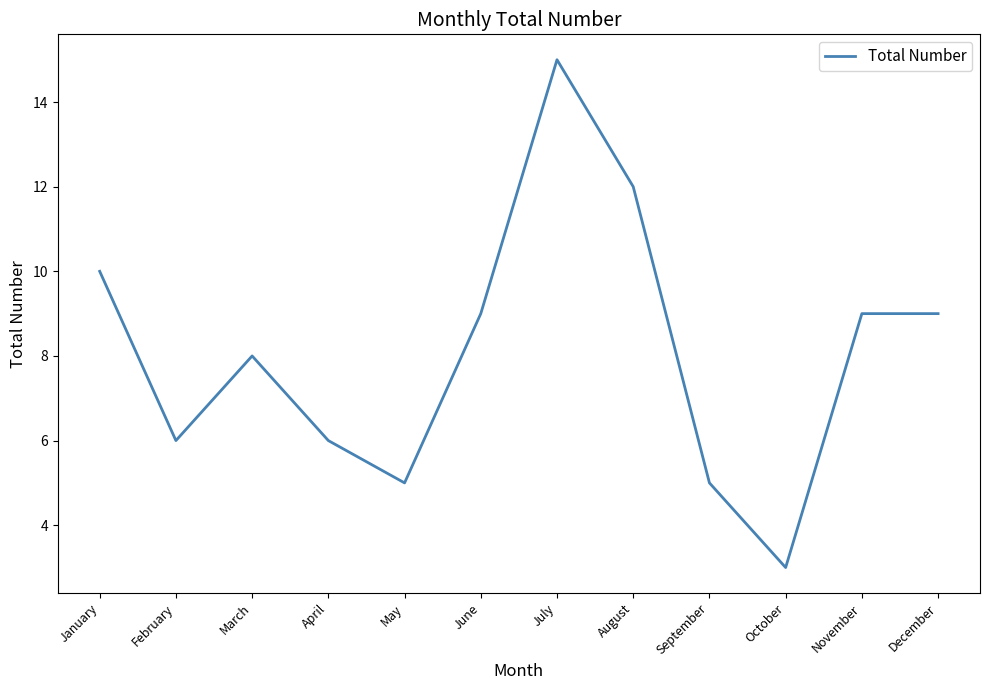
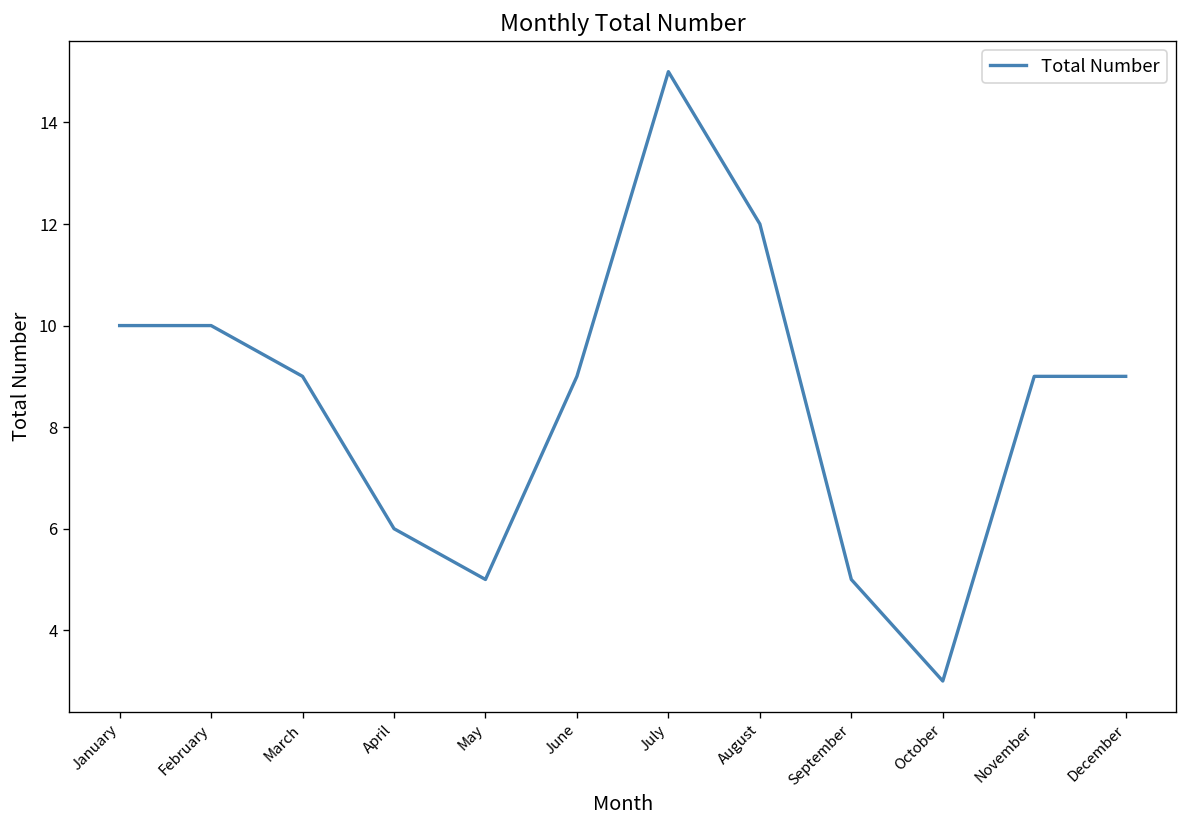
  {
    "January": 10,
-   "February": 6,
-   "March": 8,
+   "February": 10,
+   "March": 9,
    "April": 6,
    "May": 5,
    "June": 9,
    "July": 15,
    "August": 12,
    "September": 5,
    "October": 3,
    "November": 9,
    "December": 9
  }
